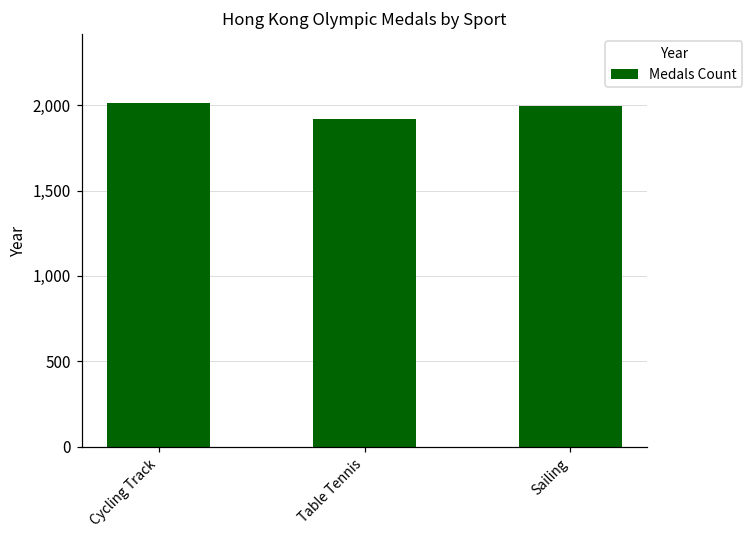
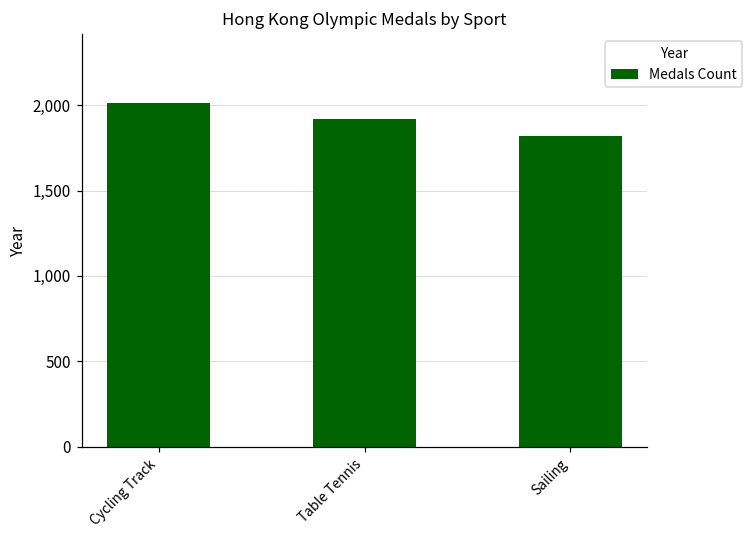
  {
    "Cycling Track": "2,010",
    "Table Tennis": "1,920",
-   "Sailing": "2,000"
+   "Sailing": "1,820"
  }
